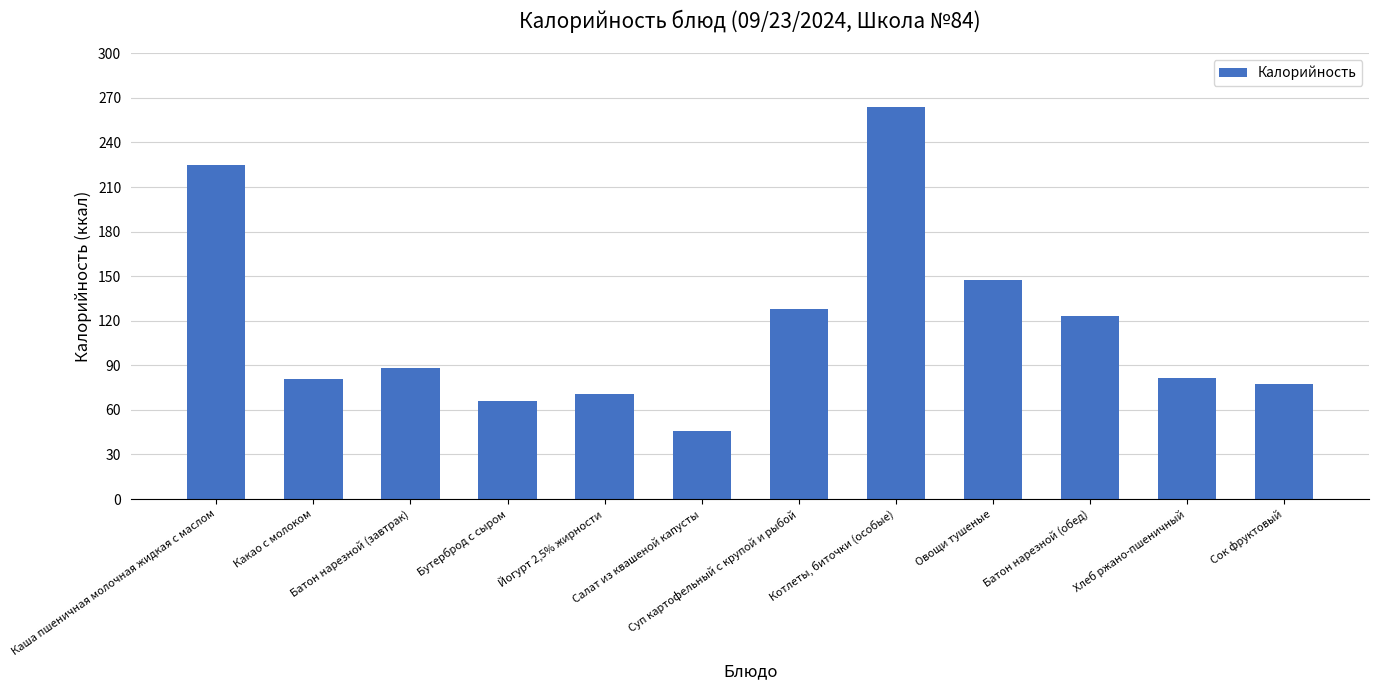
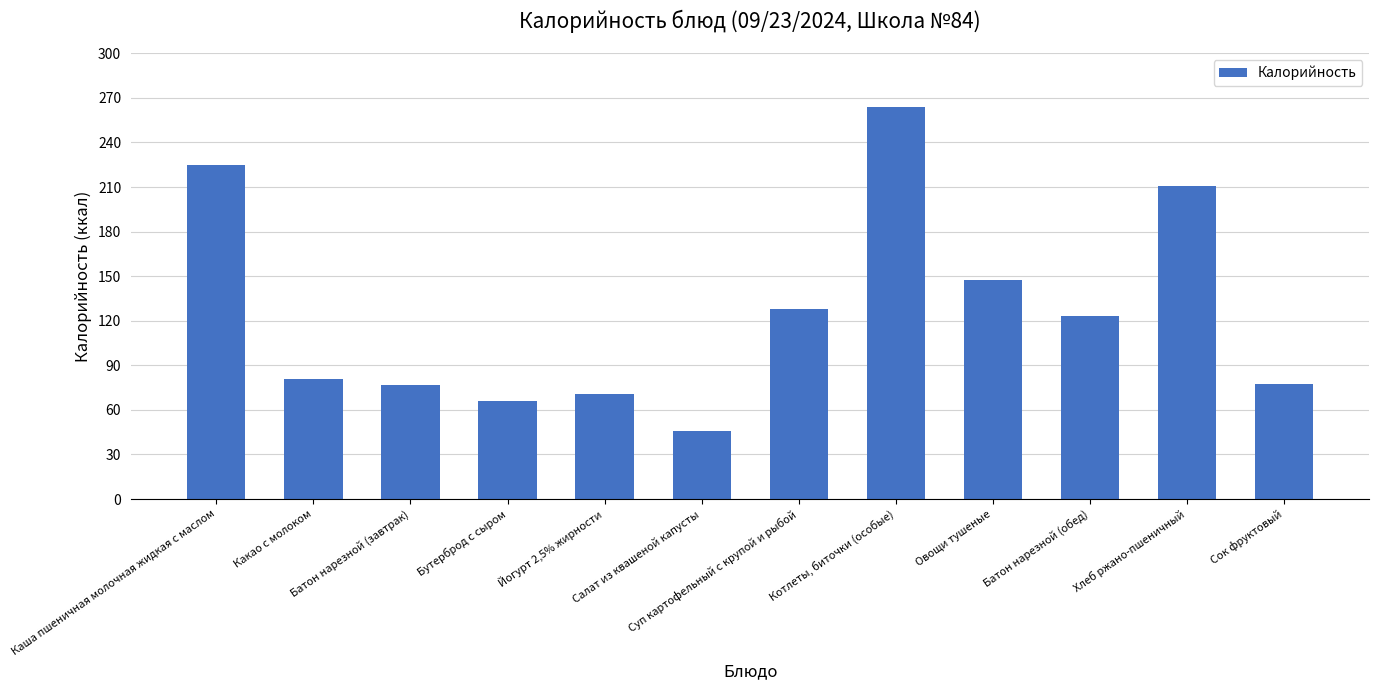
  {
    "Каша пшеничная молочная жидкая с маслом": 225,
    "Какао с молоком": 81,
-   "Батон нарезной (завтрак)": 88,
+   "Батон нарезной (завтрак)": 77,
    "Бутерброд с сыром": 66,
    "Йогурт 2,5% жирности": 71,
    "Салат из квашеной капусты": 46,
    "Суп картофельный с крупой и рыбой": 128,
    "Котлеты, биточки (особые)": 264,
    "Овощи тушеные": 147,
    "Батон нарезной (обед)": 123,
-   "Хлеб ржано-пшеничный": 82,
+   "Хлеб ржано-пшеничный": 211,
    "Сок фруктовый": 77
  }
